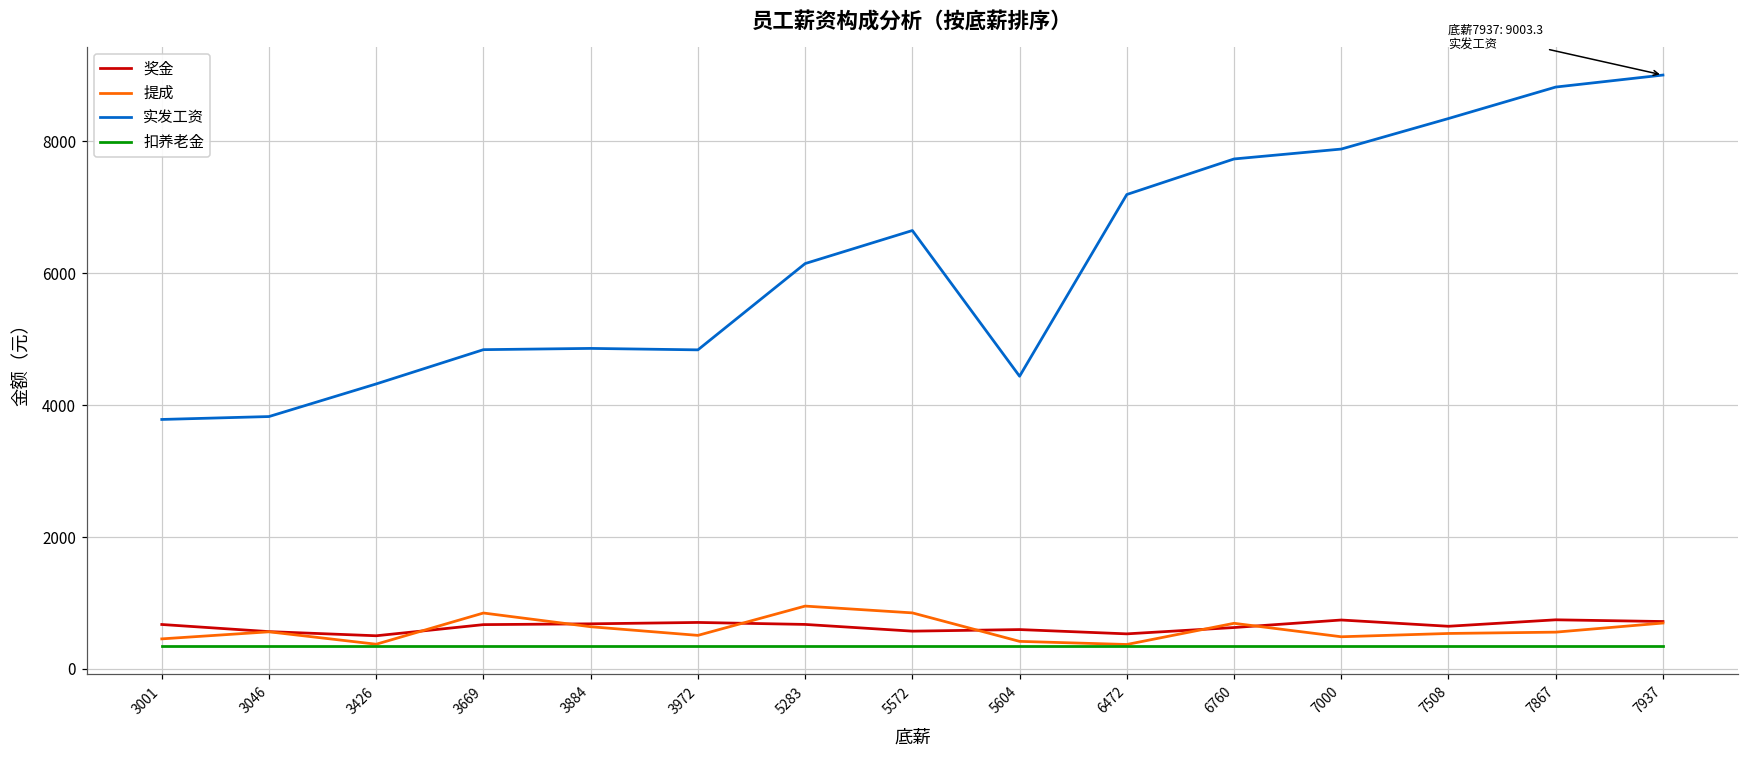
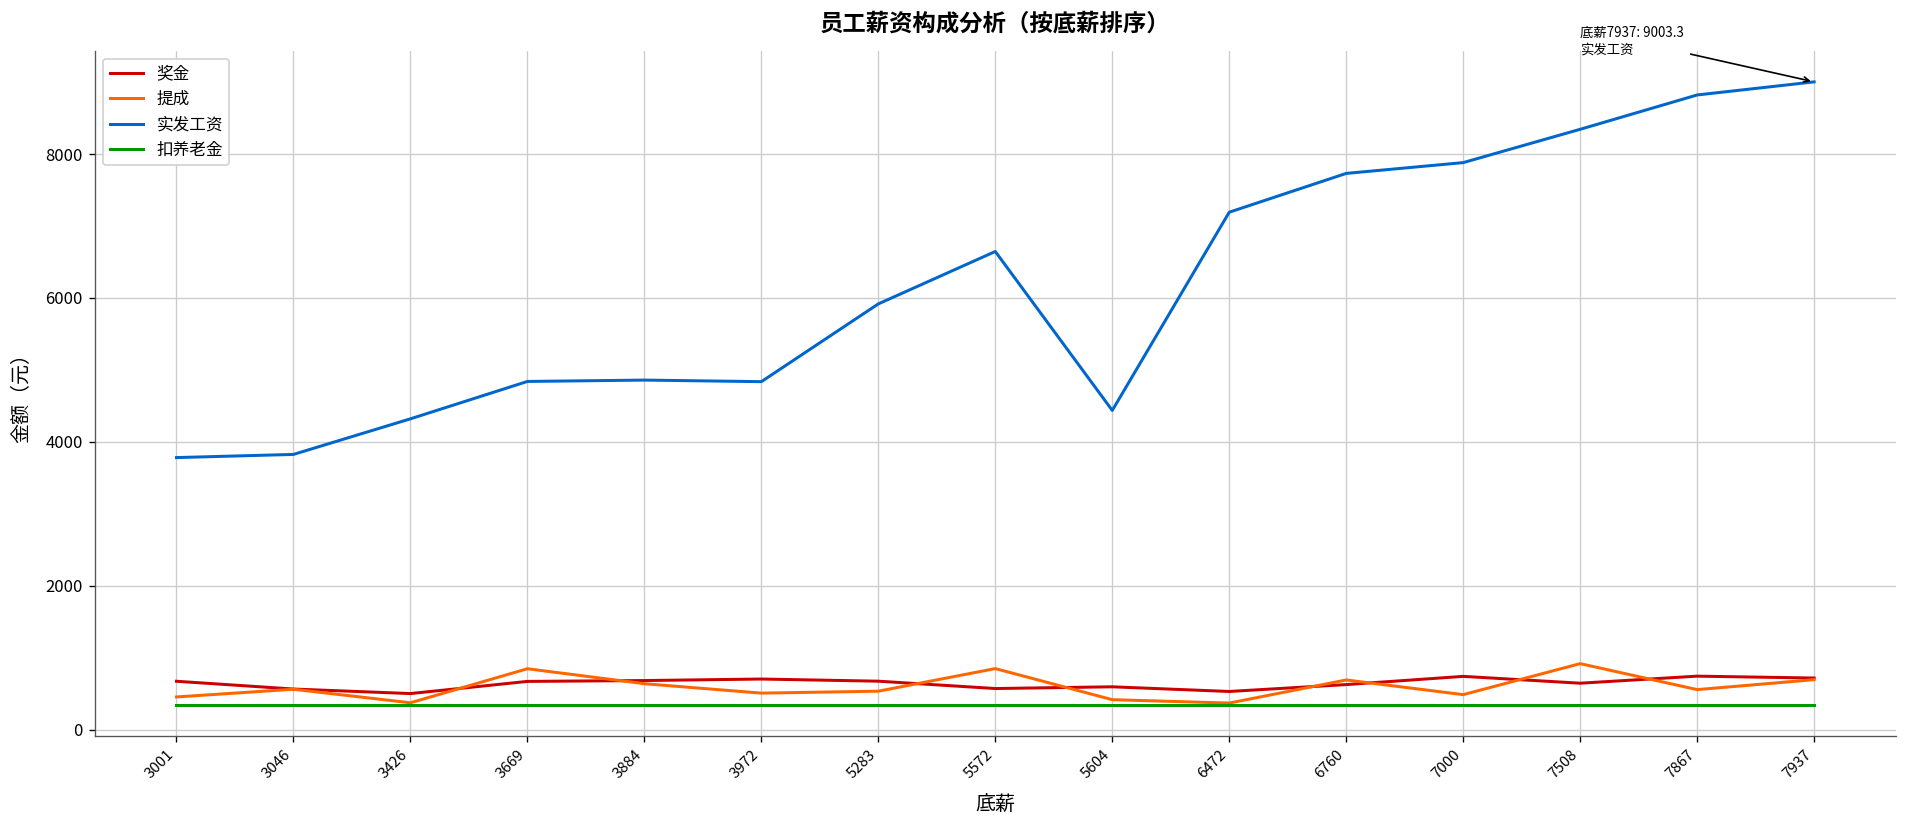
  {
    "奖金": {
      "3001": 700,
      "3426": 500,
      "3669": 700,
      "3884": 700,
      "3972": 700,
      "5283": 700,
      "5572": 600,
      "5604": 600,
      "6472": 500,
      "6760": 600,
      "7000": 700,
      "7508": 600,
      "7867": 700
    },
    "提成": {
      "3001": 500,
      "3669": 800,
      "3884": 600,
      "3972": 500,
-     "5283": 1000,
+     "5283": 500,
      "5572": 900,
      "5604": 400,
      "6760": 700,
      "7000": 500,
-     "7508": 500,
+     "7508": 900,
      "7867": 600
    },
    "实发工资": {
      "3001": 3800,
      "3046": 3800,
      "3426": 4300,
      "3669": 4800,
      "3884": 4900,
      "3972": 4800,
-     "5283": 6100,
+     "5283": 5900,
      "5572": 6600,
      "5604": 4400,
      "6472": 7200,
      "6760": 7700,
      "7000": 7900,
      "7508": 8300,
      "7867": 8800
    },
    "扣养老金": {
      "3001": 300,
      "3046": 300,
      "3669": 300,
      "3884": 300,
      "3972": 300,
      "5283": 300,
      "5572": 300,
      "5604": 300,
      "6760": 300,
      "7000": 300,
      "7508": 300,
      "7867": 300,
      "7937": 300
    }
  }
